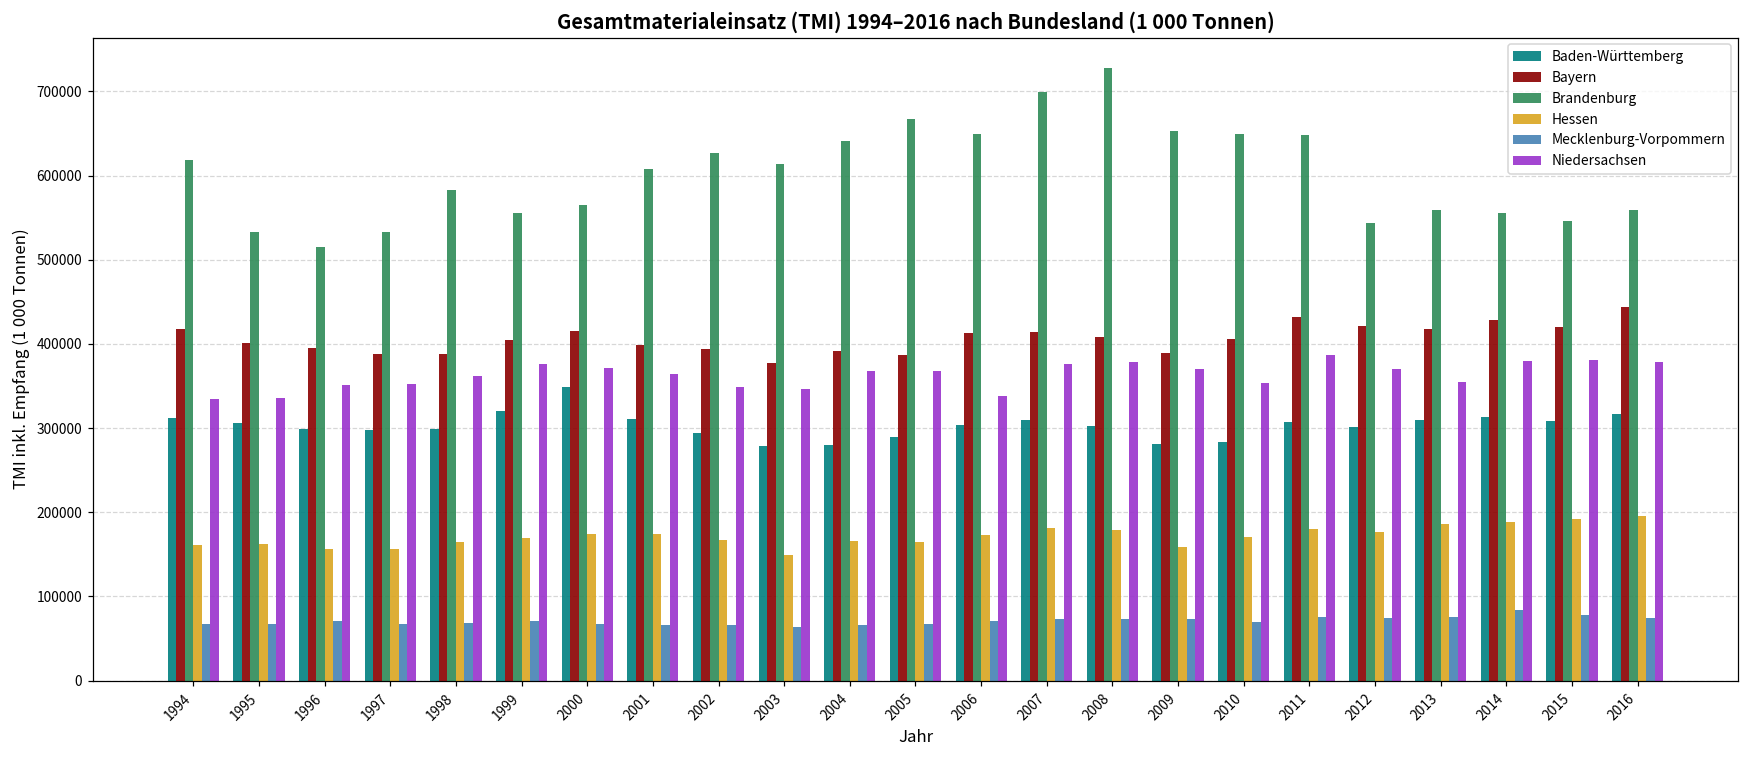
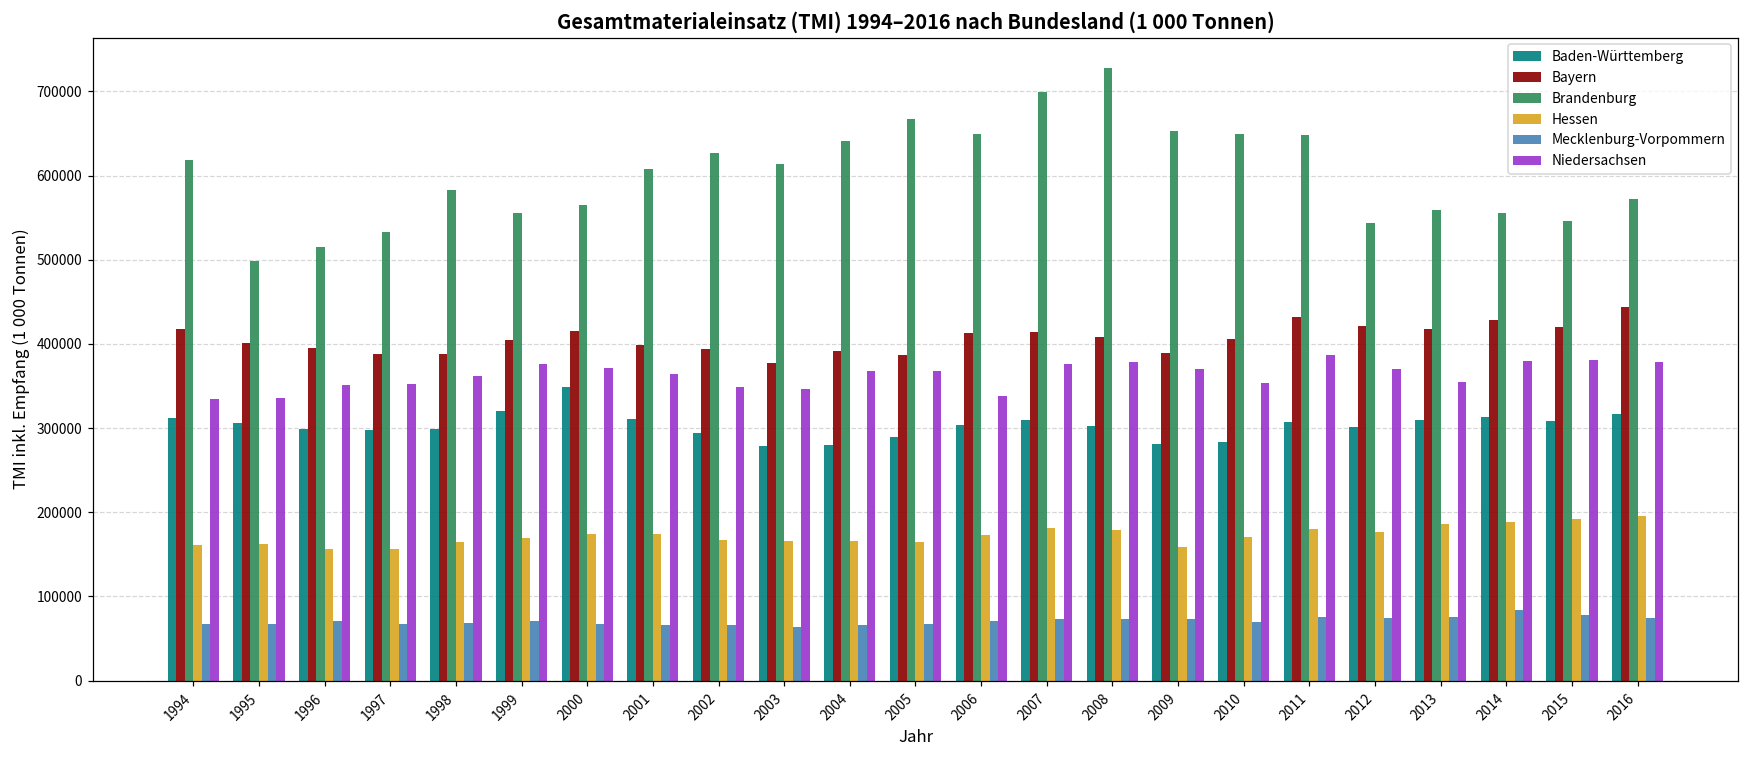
  {
    "Baden-Württemberg": {
      "1994": 310000,
      "1995": 310000,
      "1996": 300000,
      "1997": 300000,
      "1998": 300000,
      "1999": 320000,
      "2000": 350000,
      "2001": 310000,
      "2002": 290000,
      "2003": 280000,
      "2004": 280000,
      "2005": 290000,
      "2006": 300000,
      "2007": 310000,
      "2008": 300000,
      "2009": 280000,
      "2010": 280000,
      "2011": 310000,
      "2012": 300000,
      "2013": 310000,
      "2014": 310000,
      "2015": 310000,
      "2016": 320000
    },
    "Bayern": {
      "1994": 420000,
      "1995": 400000,
      "1996": 390000,
      "1997": 390000,
      "1998": 390000,
      "1999": 400000,
      "2000": 420000,
      "2001": 400000,
      "2002": 390000,
      "2003": 380000,
      "2004": 390000,
      "2005": 390000,
      "2006": 410000,
      "2007": 410000,
      "2008": 410000,
      "2009": 390000,
      "2010": 410000,
      "2011": 430000,
      "2012": 420000,
      "2013": 420000,
      "2014": 430000,
      "2015": 420000,
      "2016": 440000
    },
    "Brandenburg": {
      "1994": 620000,
-     "1995": 530000,
+     "1995": 500000,
      "1996": 520000,
      "1997": 530000,
      "1998": 580000,
      "1999": 560000,
      "2000": 560000,
      "2001": 610000,
      "2002": 630000,
      "2003": 610000,
      "2004": 640000,
      "2005": 670000,
      "2006": 650000,
      "2007": 700000,
      "2008": 730000,
      "2009": 650000,
      "2010": 650000,
      "2011": 650000,
      "2012": 540000,
      "2013": 560000,
      "2014": 560000,
      "2015": 550000,
-     "2016": 560000
+     "2016": 570000
    },
    "Hessen": {
      "1994": 160000,
      "1995": 160000,
      "1996": 160000,
      "1997": 160000,
      "1998": 170000,
      "1999": 170000,
      "2000": 170000,
      "2001": 170000,
      "2002": 170000,
-     "2003": 150000,
+     "2003": 170000,
      "2004": 170000,
      "2005": 160000,
      "2006": 170000,
      "2007": 180000,
      "2008": 180000,
      "2009": 160000,
      "2010": 170000,
      "2011": 180000,
      "2012": 180000,
      "2013": 190000,
      "2014": 190000,
      "2015": 190000,
      "2016": 200000
    },
    "Mecklenburg-Vorpommern": {
      "1994": 70000,
      "1995": 70000,
      "1996": 70000,
      "1997": 70000,
      "1998": 70000,
      "1999": 70000,
      "2000": 70000,
      "2001": 70000,
      "2002": 70000,
      "2003": 60000,
      "2004": 70000,
      "2005": 70000,
      "2006": 70000,
      "2007": 70000,
      "2008": 70000,
      "2009": 70000,
      "2010": 70000,
      "2011": 80000,
      "2012": 70000,
      "2013": 80000,
      "2014": 80000,
      "2015": 80000,
      "2016": 70000
    },
    "Niedersachsen": {
      "1994": 330000,
      "1995": 340000,
      "1996": 350000,
      "1997": 350000,
      "1998": 360000,
      "1999": 380000,
      "2000": 370000,
      "2001": 360000,
      "2002": 350000,
      "2003": 350000,
      "2004": 370000,
      "2005": 370000,
      "2006": 340000,
      "2007": 380000,
      "2008": 380000,
      "2009": 370000,
      "2010": 350000,
      "2011": 390000,
      "2012": 370000,
      "2013": 350000,
      "2014": 380000,
      "2015": 380000,
      "2016": 380000
    }
  }
